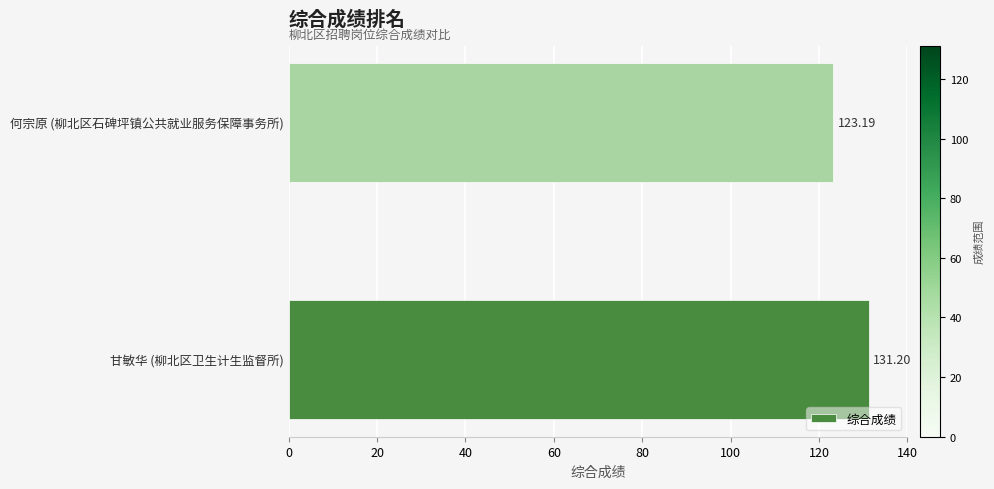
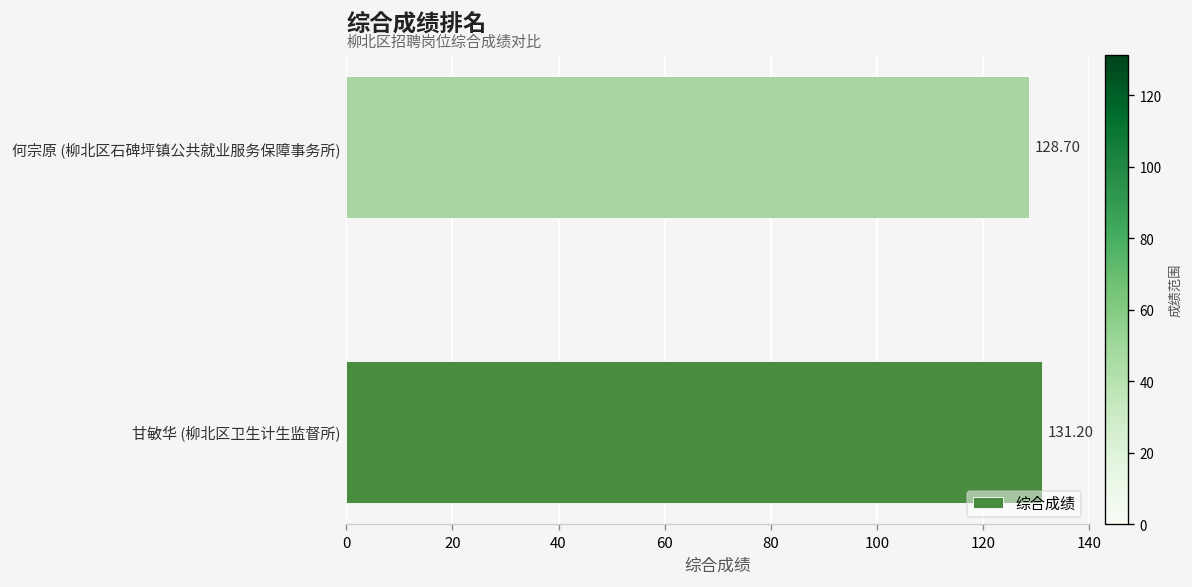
  {
-   "何宗原 (柳北区石碑坪镇公共就业服务保障事务所)": 123.19,
+   "何宗原 (柳北区石碑坪镇公共就业服务保障事务所)": 128.70,
    "甘敏华 (柳北区卫生计生监督所)": 131.20
  }
